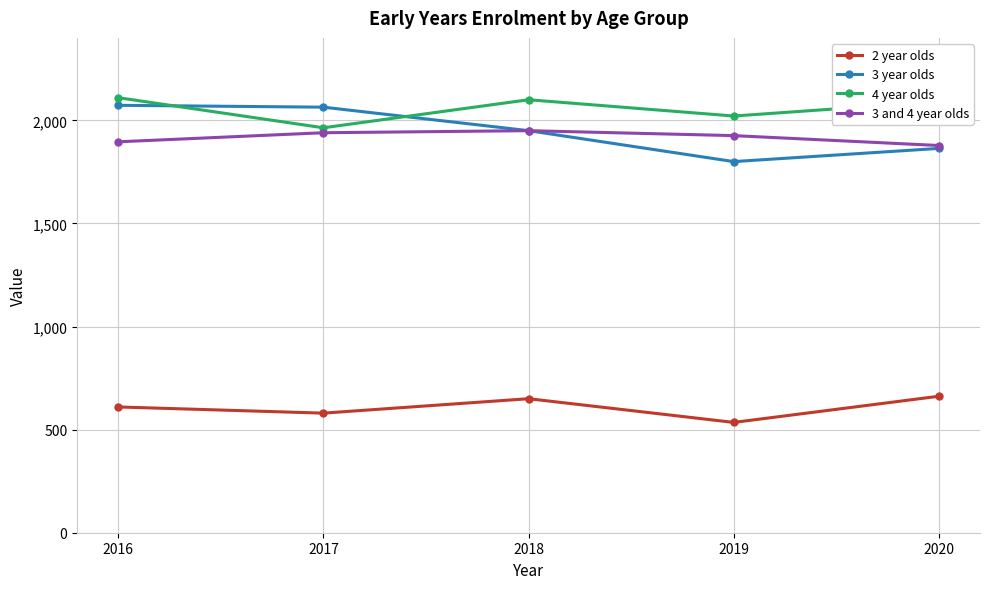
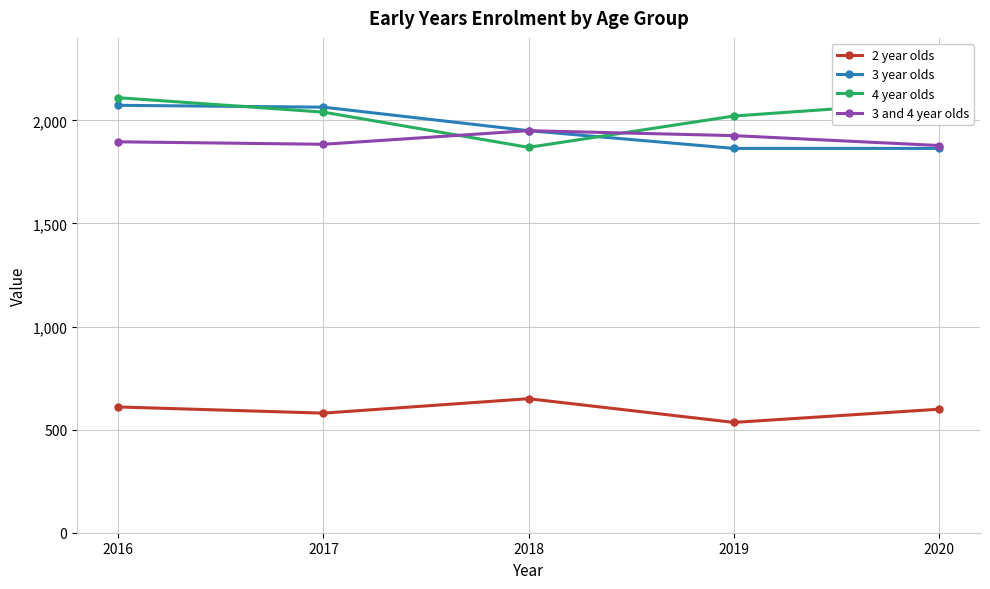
  {
    "2 year olds": {
      "2016": "610",
      "2017": "580",
      "2018": "650",
      "2019": "540",
-     "2020": "660"
+     "2020": "600"
    },
    "3 year olds": {
      "2016": "2,070",
      "2017": "2,060",
-     "2019": "1,800",
+     "2019": "1,860",
      "2020": "1,860"
    },
    "4 year olds": {
      "2016": "2,110",
-     "2017": "1,960",
-     "2018": "2,100",
+     "2017": "2,040",
+     "2018": "1,870",
      "2019": "2,020"
    },
    "3 and 4 year olds": {
      "2016": "1,900",
-     "2017": "1,940",
+     "2017": "1,880",
      "2019": "1,930",
      "2020": "1,880"
    }
  }
